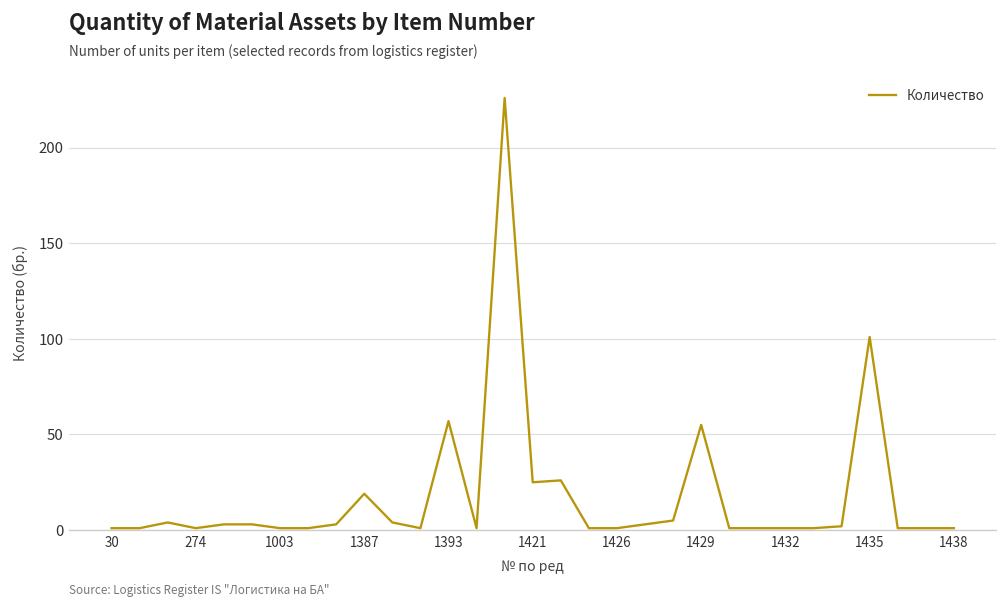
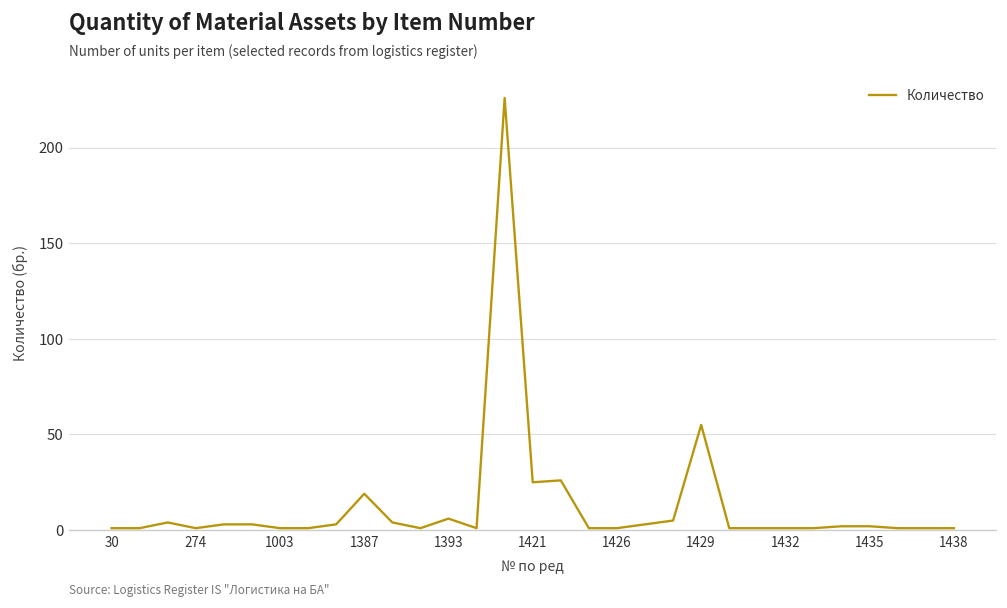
  {
    "30": 1,
    "274": 1,
    "1003": 1,
    "1387": 19,
-   "1393": 57,
+   "1393": 6,
    "1421": 25,
    "1426": 1,
    "1429": 55,
    "1432": 1,
-   "1435": 101,
+   "1435": 2,
    "1438": 1
  }
